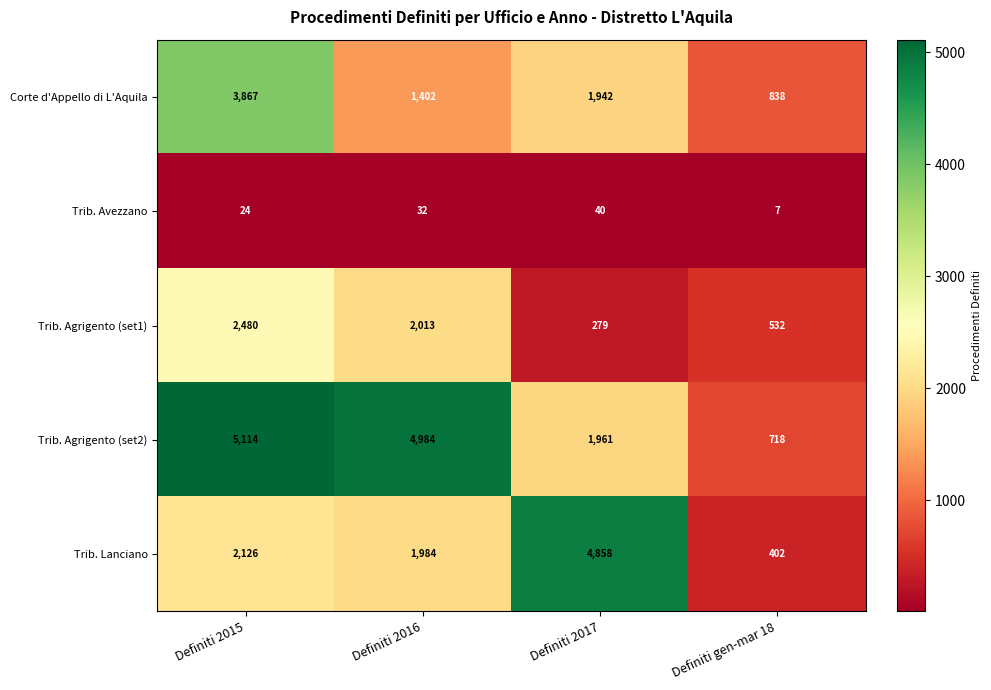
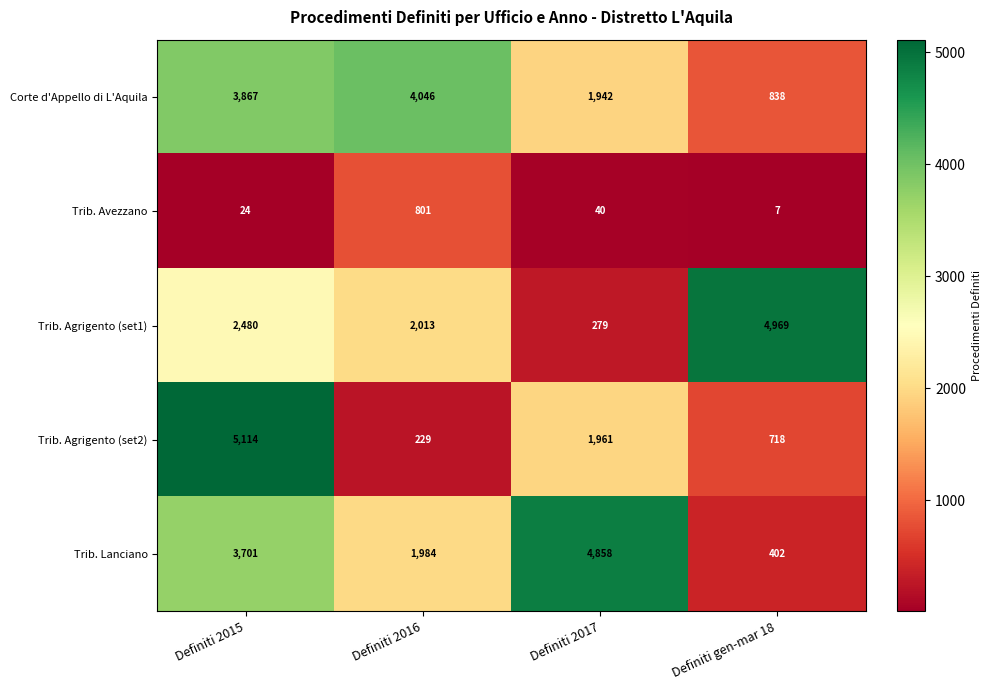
  {
    "Corte d'Appello di L'Aquila": {
      "Definiti 2015": "3,867",
-     "Definiti 2016": "1,402",
+     "Definiti 2016": "4,046",
      "Definiti 2017": "1,942",
      "Definiti gen-mar 18": "838"
    },
    "Trib. Avezzano": {
      "Definiti 2015": "24",
-     "Definiti 2016": "32",
+     "Definiti 2016": "801",
      "Definiti 2017": "40",
      "Definiti gen-mar 18": "7"
    },
    "Trib. Agrigento (set1)": {
      "Definiti 2015": "2,480",
      "Definiti 2016": "2,013",
      "Definiti 2017": "279",
-     "Definiti gen-mar 18": "532"
+     "Definiti gen-mar 18": "4,969"
    },
    "Trib. Agrigento (set2)": {
      "Definiti 2015": "5,114",
-     "Definiti 2016": "4,984",
+     "Definiti 2016": "229",
      "Definiti 2017": "1,961",
      "Definiti gen-mar 18": "718"
    },
    "Trib. Lanciano": {
-     "Definiti 2015": "2,126",
+     "Definiti 2015": "3,701",
      "Definiti 2016": "1,984",
      "Definiti 2017": "4,858",
      "Definiti gen-mar 18": "402"
    }
  }
